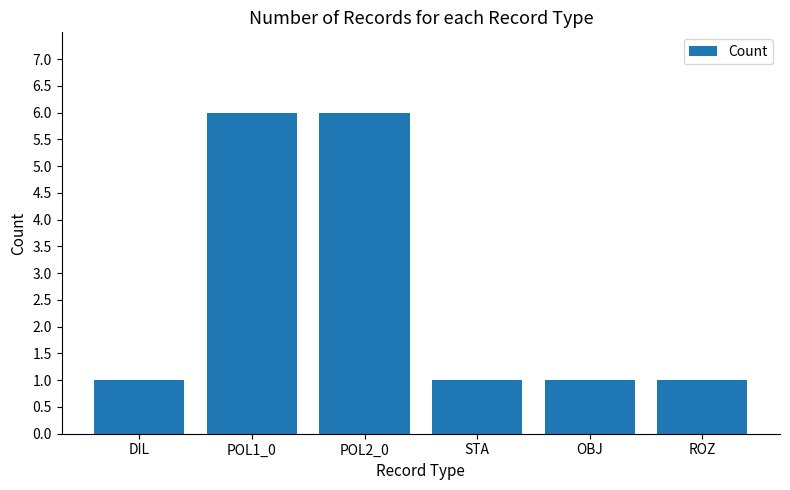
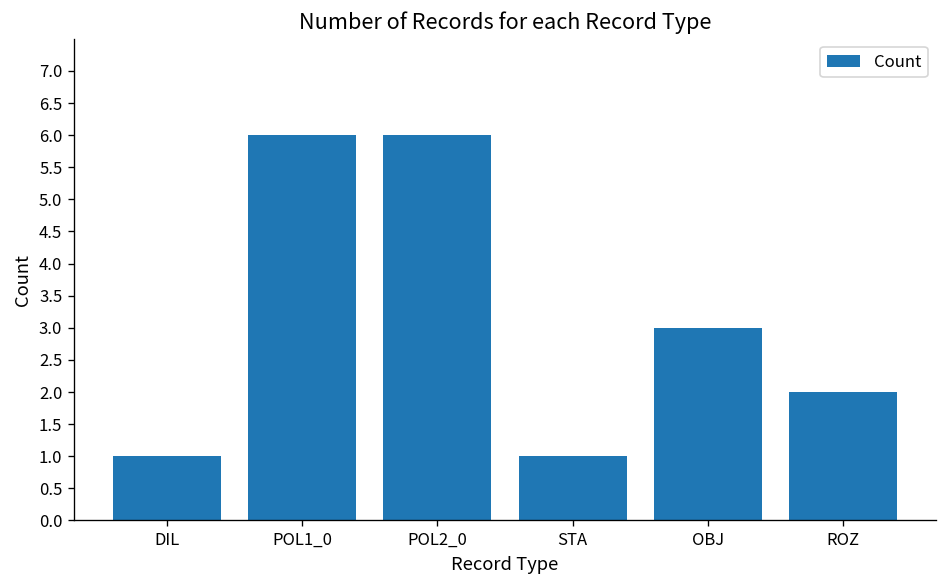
  {
    "DIL": 1,
    "POL1_0": 6,
    "POL2_0": 6,
    "STA": 1,
-   "OBJ": 1,
-   "ROZ": 1
+   "OBJ": 3,
+   "ROZ": 2
  }
